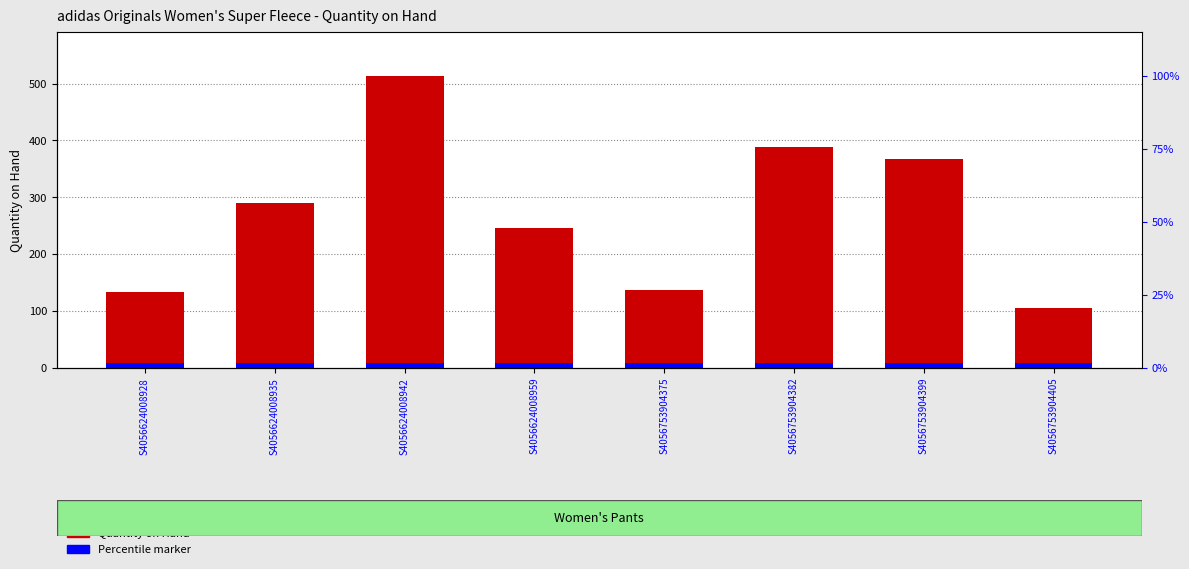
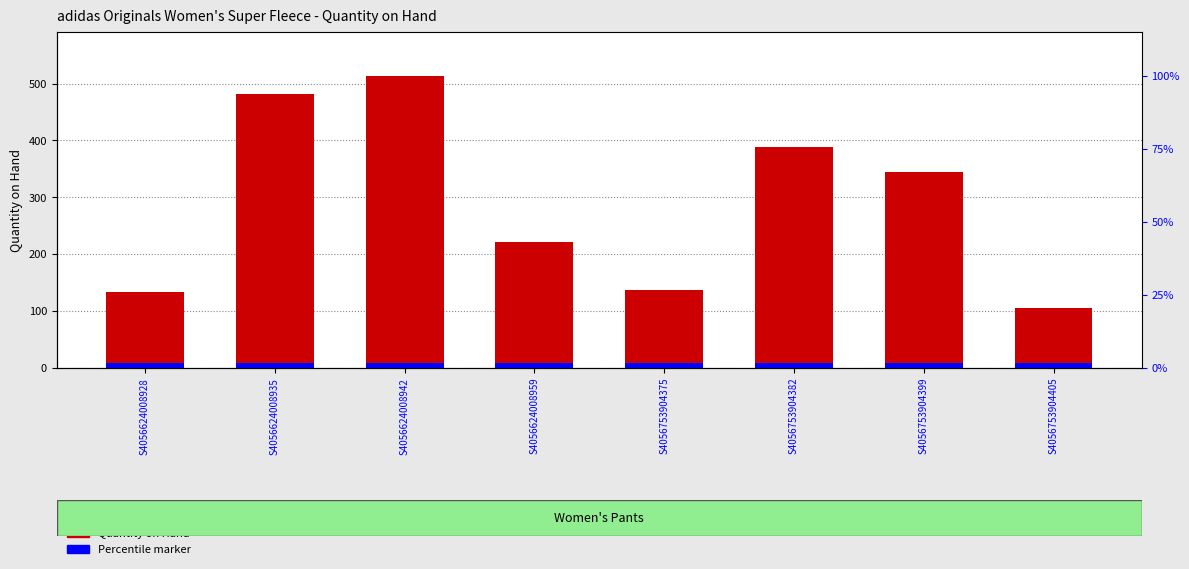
  {
    "Quantity on Hand": {
      "S4056624008928": 130,
-     "S4056624008935": 290,
+     "S4056624008935": 480,
      "S4056624008942": 510,
-     "S4056624008959": 250,
+     "S4056624008959": 220,
      "S4056753904375": 140,
      "S4056753904382": 390,
-     "S4056753904399": 370,
+     "S4056753904399": 340,
      "S4056753904405": 110
    }
  }
